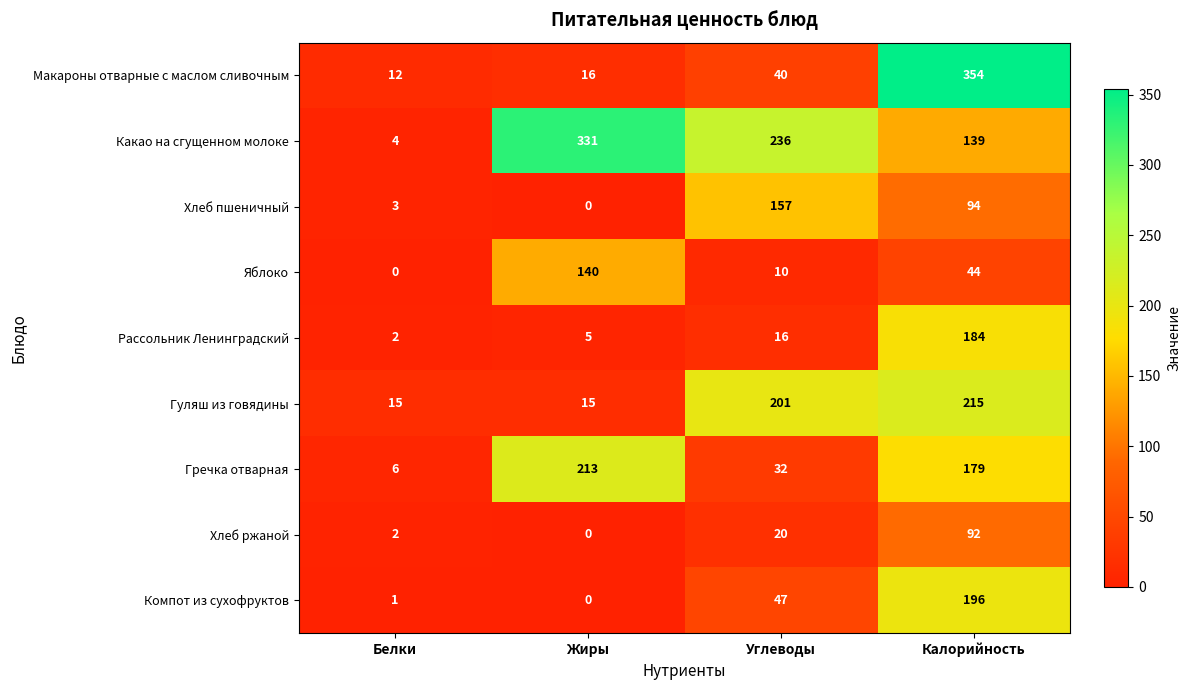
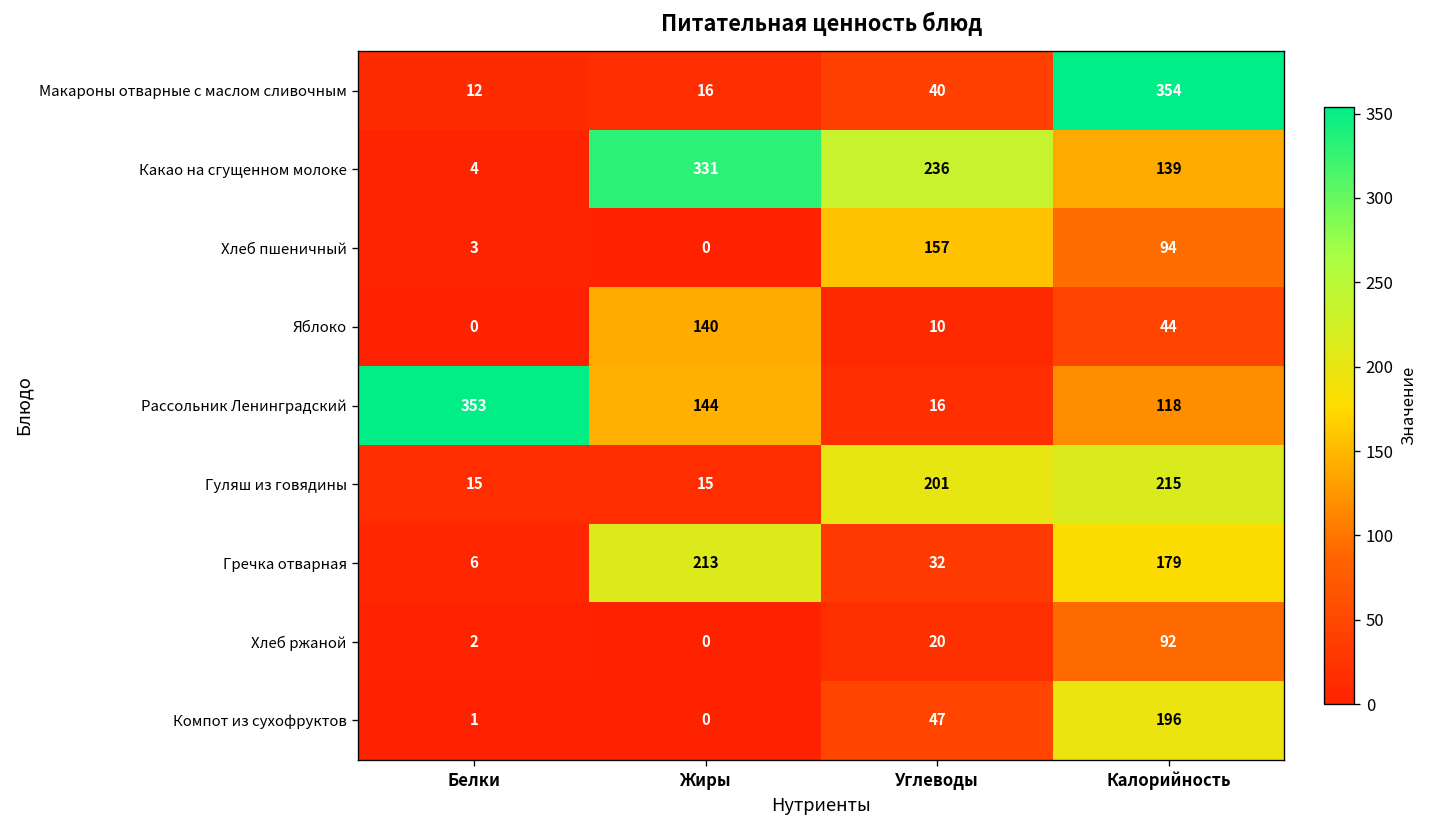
  {
    "Макароны отварные с маслом сливочным": {
      "Белки": 12,
      "Жиры": 16,
      "Углеводы": 40,
      "Калорийность": 354
    },
    "Какао на сгущенном молоке": {
      "Белки": 4,
      "Жиры": 331,
      "Углеводы": 236,
      "Калорийность": 139
    },
    "Хлеб пшеничный": {
      "Белки": 3,
      "Жиры": 0,
      "Углеводы": 157,
      "Калорийность": 94
    },
    "Яблоко": {
      "Белки": 0,
      "Жиры": 140,
      "Углеводы": 10,
      "Калорийность": 44
    },
    "Рассольник Ленинградский": {
-     "Белки": 2,
-     "Жиры": 5,
+     "Белки": 353,
+     "Жиры": 144,
      "Углеводы": 16,
-     "Калорийность": 184
+     "Калорийность": 118
    },
    "Гуляш из говядины": {
      "Белки": 15,
      "Жиры": 15,
      "Углеводы": 201,
      "Калорийность": 215
    },
    "Гречка отварная": {
      "Белки": 6,
      "Жиры": 213,
      "Углеводы": 32,
      "Калорийность": 179
    },
    "Хлеб ржаной": {
      "Белки": 2,
      "Жиры": 0,
      "Углеводы": 20,
      "Калорийность": 92
    },
    "Компот из сухофруктов": {
      "Белки": 1,
      "Жиры": 0,
      "Углеводы": 47,
      "Калорийность": 196
    }
  }
